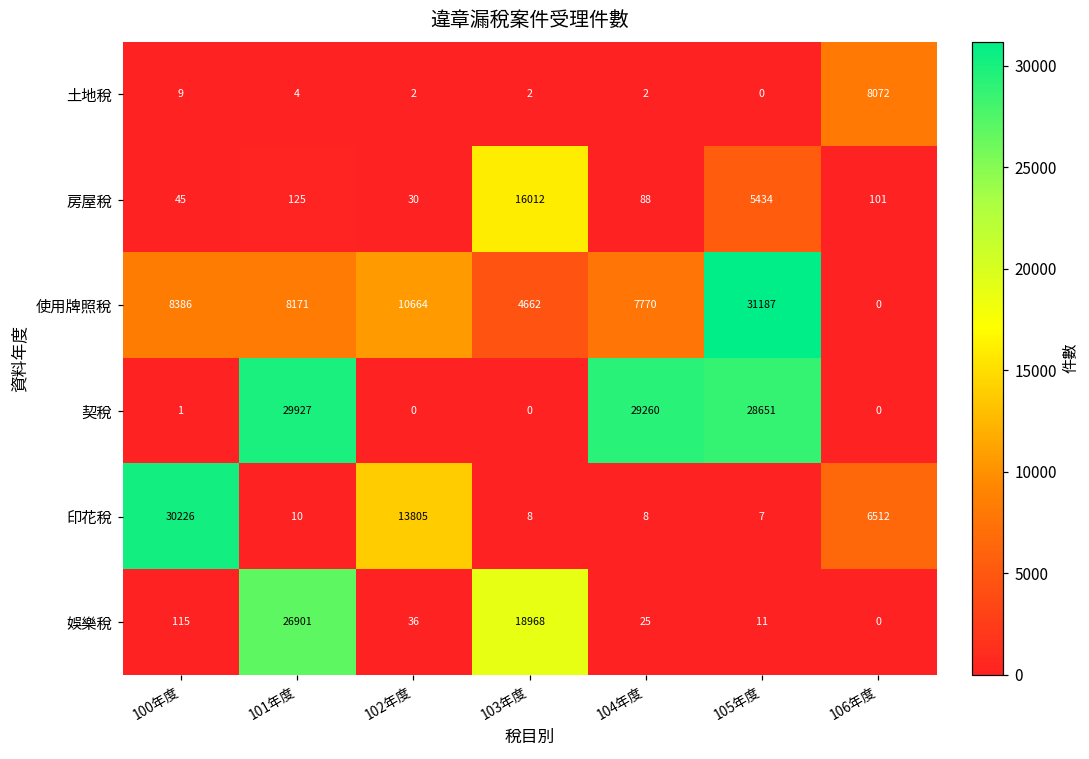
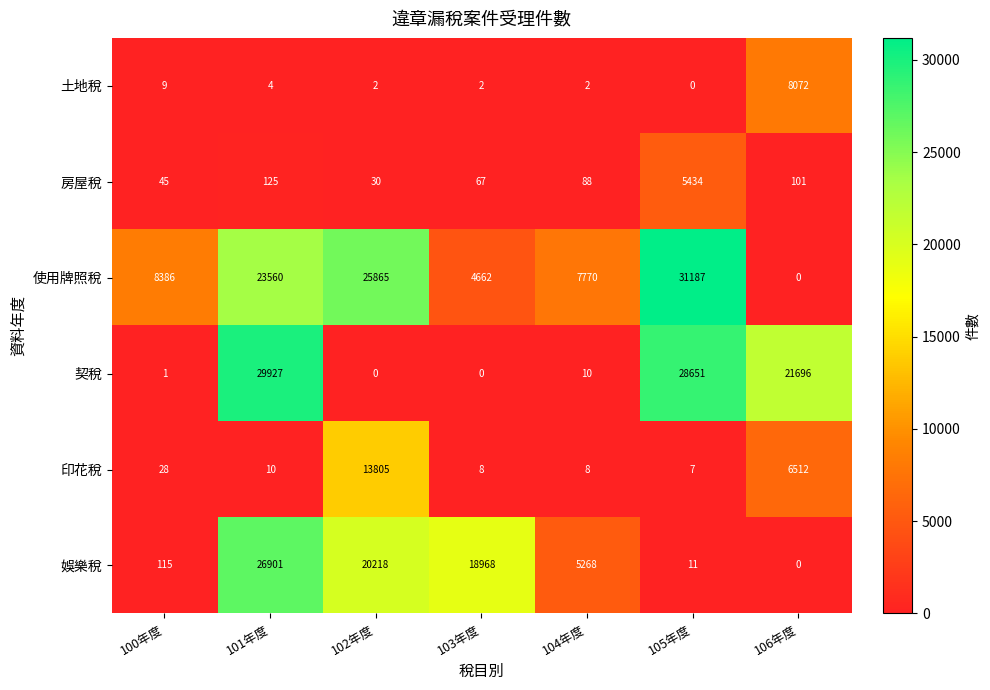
  {
    "土地稅": {
      "100年度": 9,
      "101年度": 4,
      "102年度": 2,
      "103年度": 2,
      "104年度": 2,
      "105年度": 0,
      "106年度": 8072
    },
    "房屋稅": {
      "100年度": 45,
      "101年度": 125,
      "102年度": 30,
-     "103年度": 16012,
+     "103年度": 67,
      "104年度": 88,
      "105年度": 5434,
      "106年度": 101
    },
    "使用牌照稅": {
      "100年度": 8386,
-     "101年度": 8171,
-     "102年度": 10664,
+     "101年度": 23560,
+     "102年度": 25865,
      "103年度": 4662,
      "104年度": 7770,
      "105年度": 31187,
      "106年度": 0
    },
    "契稅": {
      "100年度": 1,
      "101年度": 29927,
      "102年度": 0,
      "103年度": 0,
-     "104年度": 29260,
+     "104年度": 10,
      "105年度": 28651,
-     "106年度": 0
+     "106年度": 21696
    },
    "印花稅": {
-     "100年度": 30226,
+     "100年度": 28,
      "101年度": 10,
      "102年度": 13805,
      "103年度": 8,
      "104年度": 8,
      "105年度": 7,
      "106年度": 6512
    },
    "娛樂稅": {
      "100年度": 115,
      "101年度": 26901,
-     "102年度": 36,
+     "102年度": 20218,
      "103年度": 18968,
-     "104年度": 25,
+     "104年度": 5268,
      "105年度": 11,
      "106年度": 0
    }
  }
